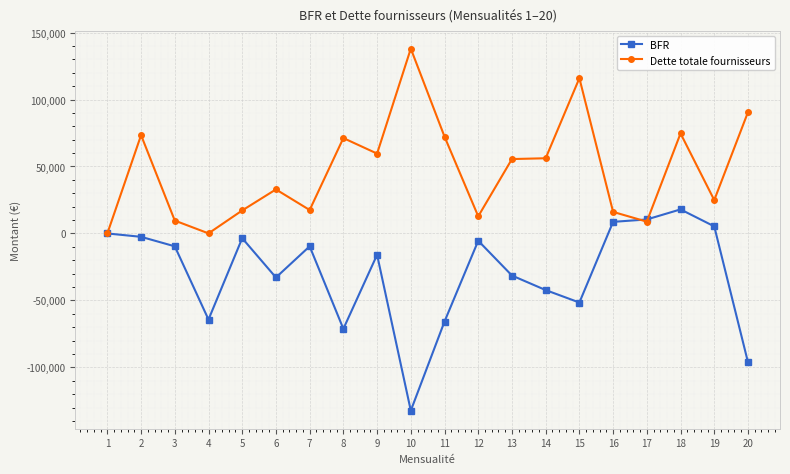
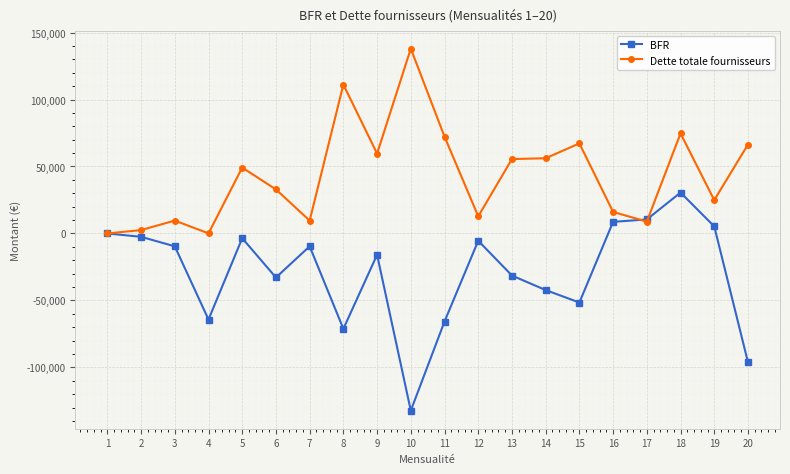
  {
    "BFR": {
      "2": "-3,000",
      "3": "-10,000",
      "4": "-64,000",
      "5": "-4,000",
      "6": "-33,000",
      "7": "-10,000",
      "8": "-71,000",
      "9": "-16,000",
      "10": "-132,000",
      "11": "-66,000",
      "12": "-5,000",
      "13": "-31,000",
      "14": "-42,000",
      "15": "-52,000",
      "16": "9,000",
-     "18": "18,000",
+     "18": "31,000",
      "19": "5,000",
      "20": "-96,000"
    },
    "Dette totale fournisseurs": {
-     "2": "73,000",
+     "2": "3,000",
      "3": "10,000",
      "4": "0",
-     "5": "17,000",
+     "5": "49,000",
      "6": "33,000",
-     "7": "18,000",
-     "8": "71,000",
+     "7": "10,000",
+     "8": "111,000",
      "9": "60,000",
      "10": "138,000",
      "11": "72,000",
      "12": "13,000",
      "13": "56,000",
      "14": "56,000",
-     "15": "116,000",
+     "15": "67,000",
      "16": "16,000",
      "18": "75,000",
      "19": "25,000",
-     "20": "91,000"
+     "20": "66,000"
    }
  }
